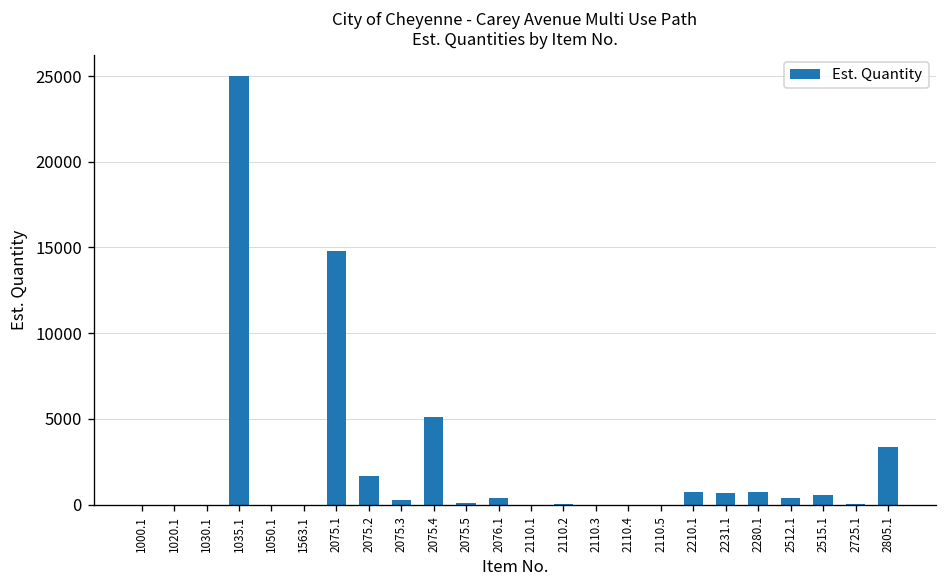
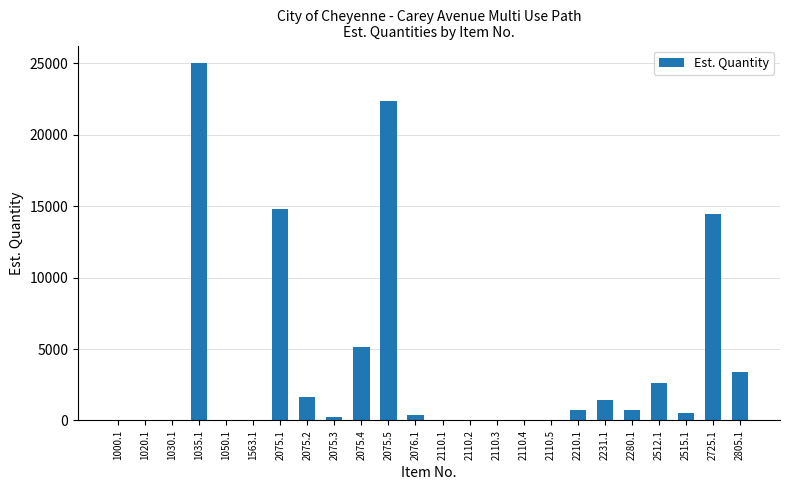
  {
    "1035.1": 25000,
    "2075.1": 14800,
    "2075.2": 1700,
    "2075.3": 200,
    "2075.4": 5100,
-   "2075.5": 100,
+   "2075.5": 22300,
    "2076.1": 400,
    "2210.1": 700,
-   "2231.1": 700,
+   "2231.1": 1500,
    "2280.1": 700,
-   "2512.1": 400,
+   "2512.1": 2600,
    "2515.1": 500,
-   "2725.1": 0,
+   "2725.1": 14400,
    "2805.1": 3400
  }
